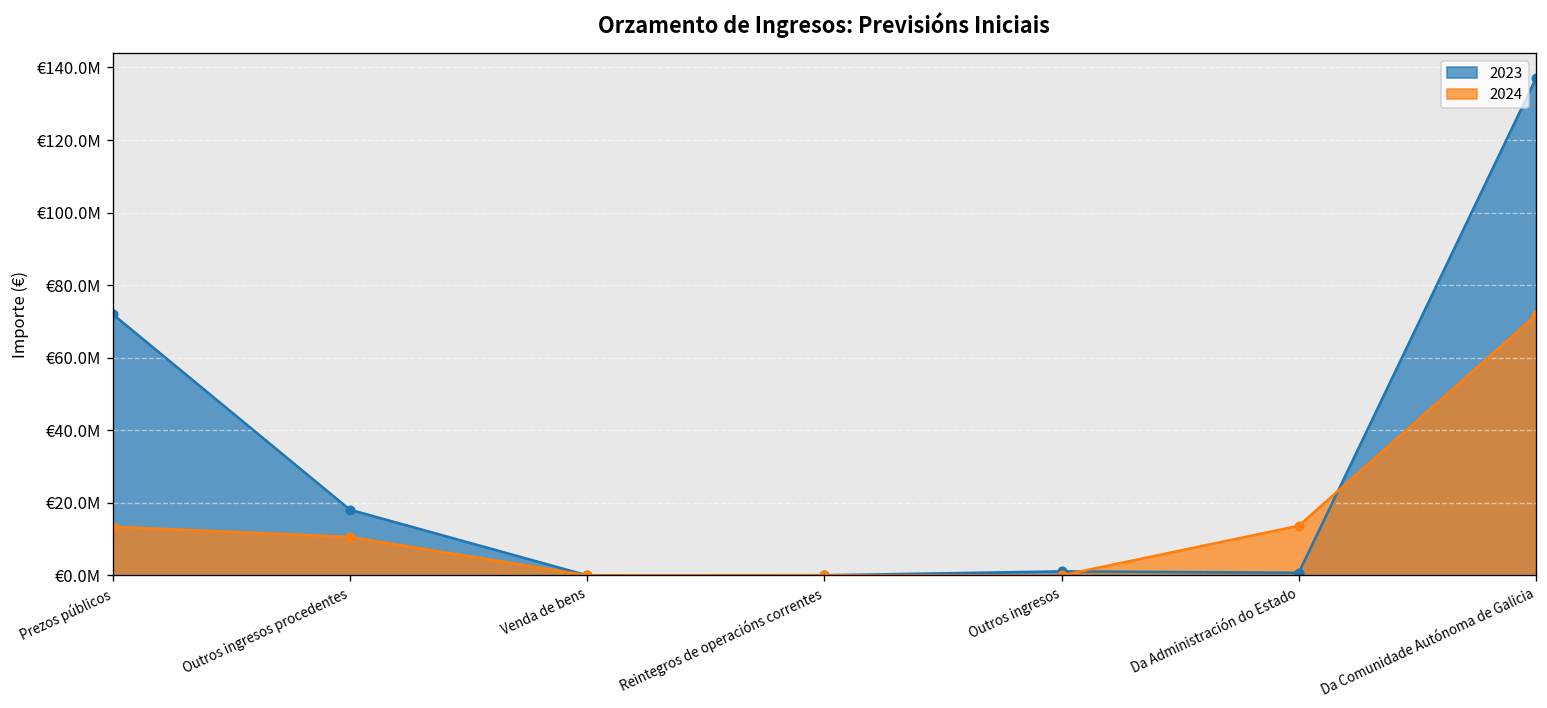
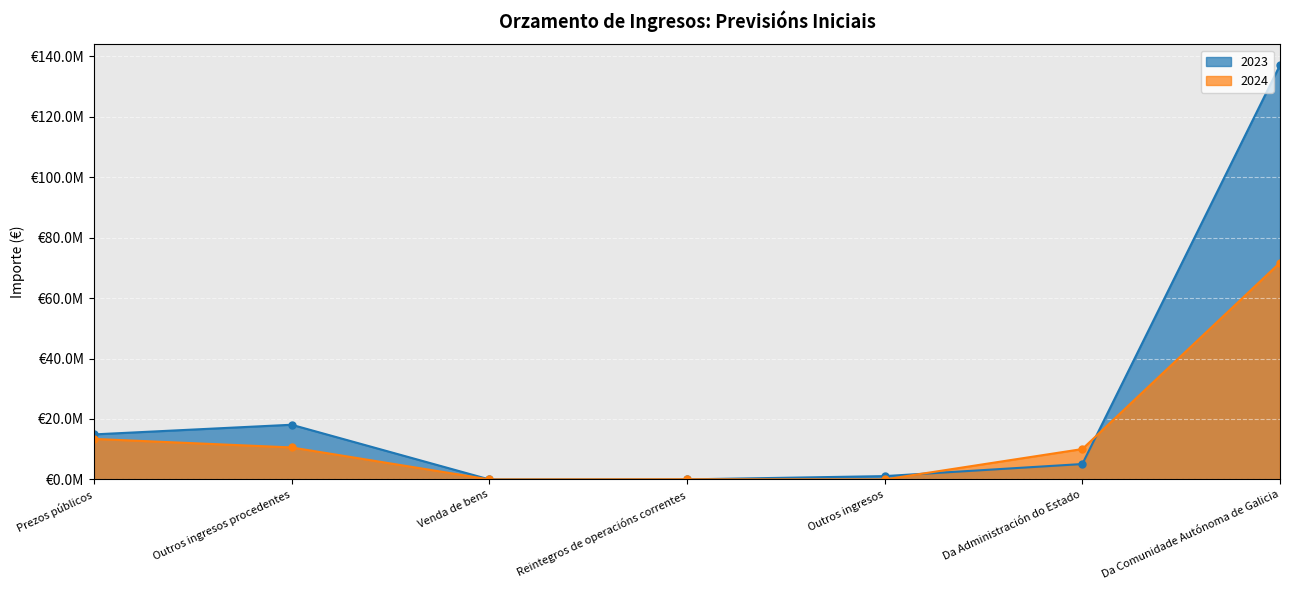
  {
    "2023": {
-     "Prezos públicos": "€72000000",
+     "Prezos públicos": "€15000000",
      "Outros ingresos procedentes": "€18000000",
      "Outros ingresos": "€1000000",
-     "Da Administración do Estado": "€1000000",
+     "Da Administración do Estado": "€5000000",
      "Da Comunidade Autónoma de Galicia": "€137000000"
    },
    "2024": {
      "Prezos públicos": "€13000000",
      "Outros ingresos procedentes": "€11000000",
      "Outros ingresos": "€0",
-     "Da Administración do Estado": "€14000000",
+     "Da Administración do Estado": "€10000000",
      "Da Comunidade Autónoma de Galicia": "€72000000"
    }
  }
